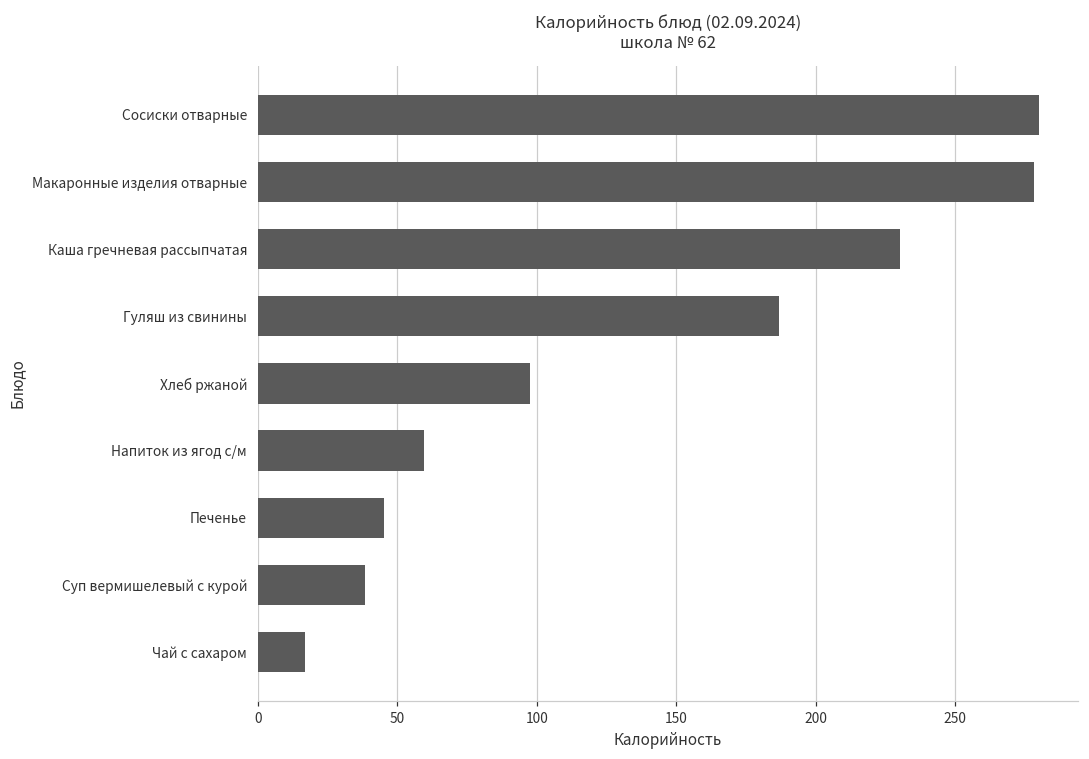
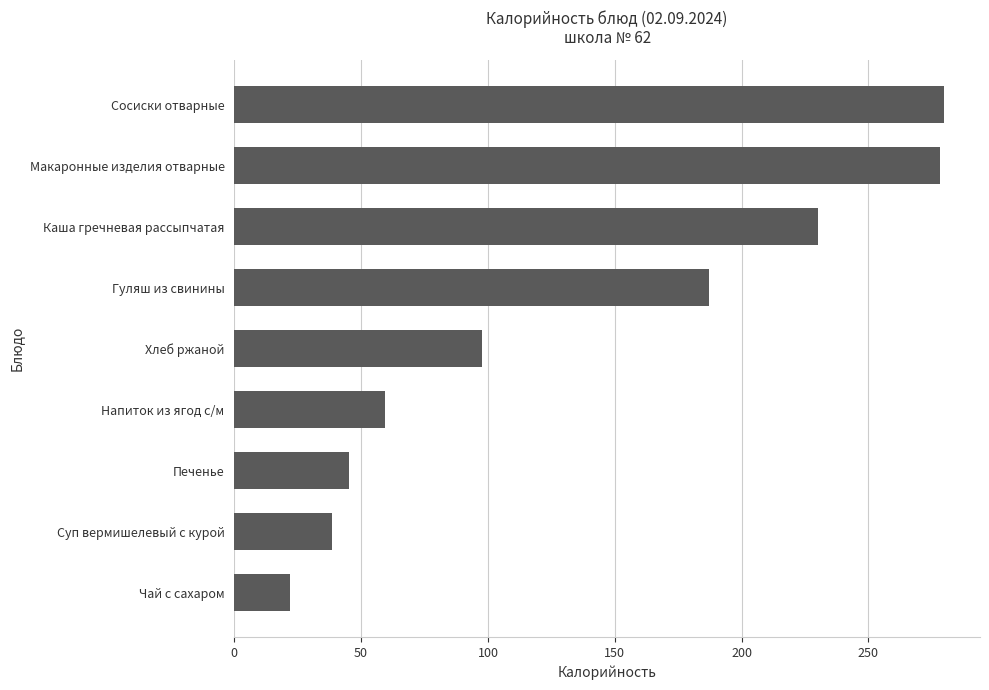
  {
    "Сосиски отварные": 280,
    "Макаронные изделия отварные": 278,
    "Каша гречневая рассыпчатая": 230,
    "Гуляш из свинины": 187,
    "Хлеб ржаной": 98,
    "Напиток из ягод с/м": 60,
    "Печенье": 45,
    "Суп вермишелевый с курой": 38,
-   "Чай с сахаром": 17
+   "Чай с сахаром": 22
  }
